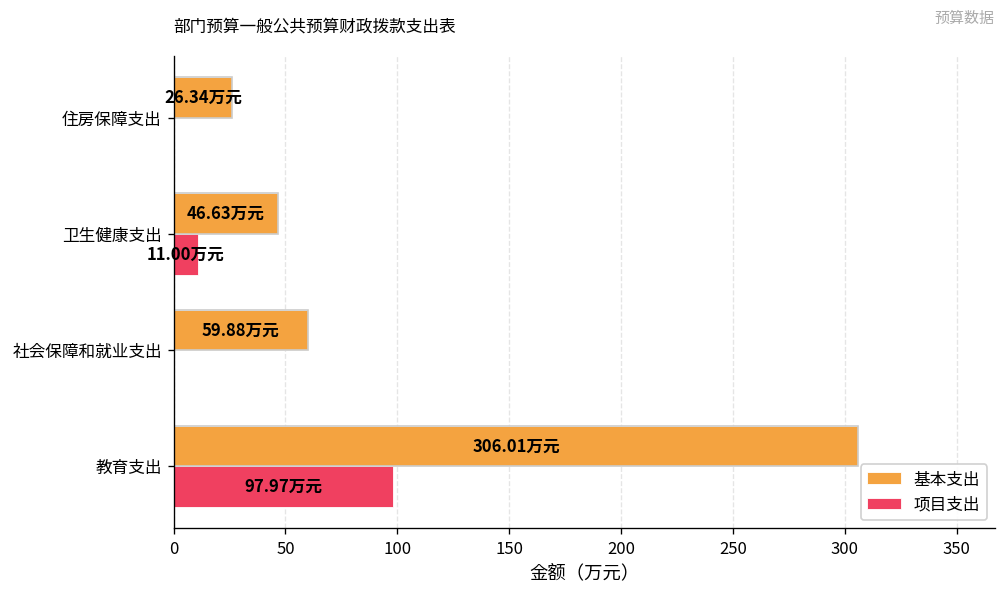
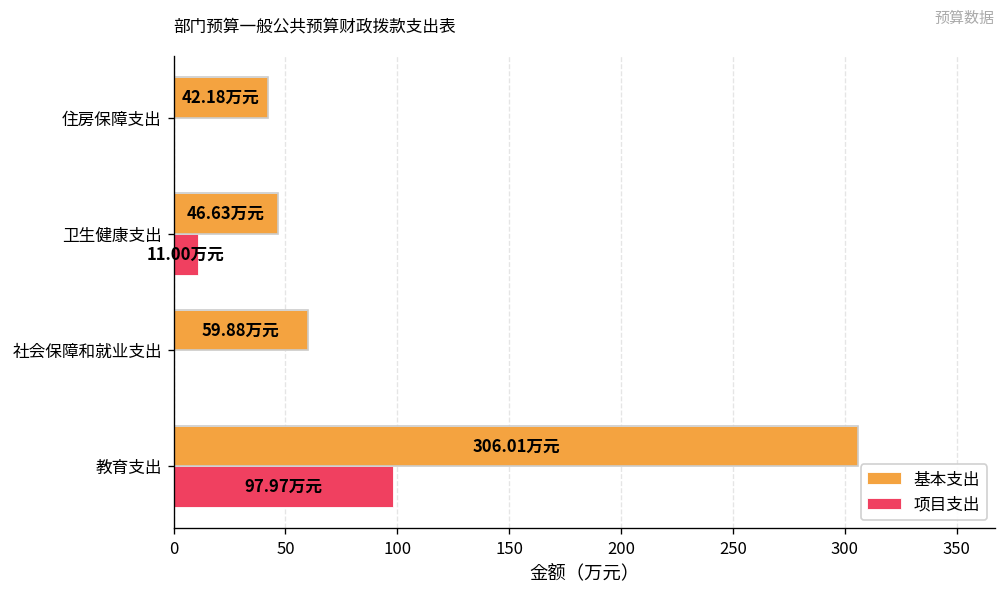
  {
    "基本支出": {
-     "住房保障支出": 26.34,
+     "住房保障支出": 42.18,
      "卫生健康支出": 46.63,
      "社会保障和就业支出": 59.88,
      "教育支出": 306.01
    },
    "项目支出": {
      "卫生健康支出": 11.00,
      "教育支出": 97.97
    }
  }
